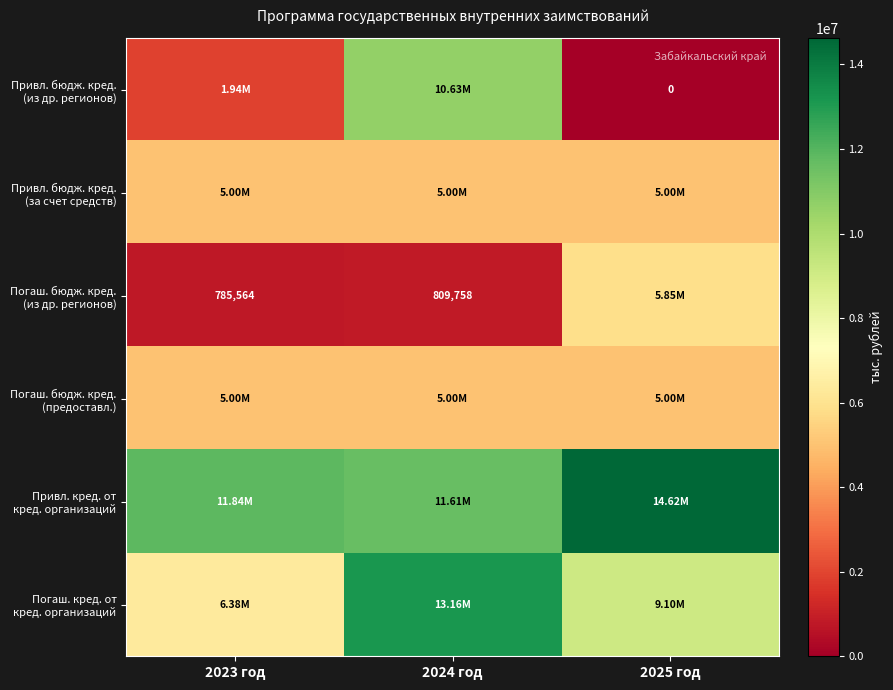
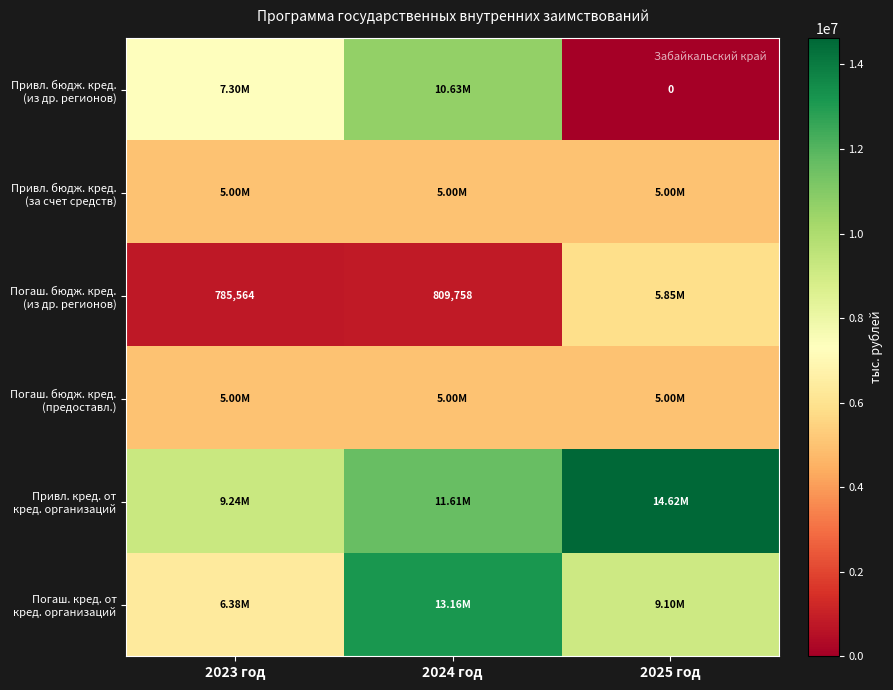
  {
    "Привл. бюдж. кред. (из др. регионов)": {
-     "2023 год": "1.94M",
+     "2023 год": "7.30M",
      "2024 год": "10.63M"
    },
    "Привл. бюдж. кред. (за счет средств)": {
      "2023 год": "5.00M",
      "2024 год": "5.00M",
      "2025 год": "5.00M"
    },
    "Погаш. бюдж. кред. (из др. регионов)": {
      "2023 год": "785,564",
      "2024 год": "809,758",
      "2025 год": "5.85M"
    },
    "Погаш. бюдж. кред. (предоставл.)": {
      "2023 год": "5.00M",
      "2024 год": "5.00M",
      "2025 год": "5.00M"
    },
    "Привл. кред. от кред. организаций": {
-     "2023 год": "11.84M",
+     "2023 год": "9.24M",
      "2024 год": "11.61M",
      "2025 год": "14.62M"
    },
    "Погаш. кред. от кред. организаций": {
      "2023 год": "6.38M",
      "2024 год": "13.16M",
      "2025 год": "9.10M"
    }
  }
